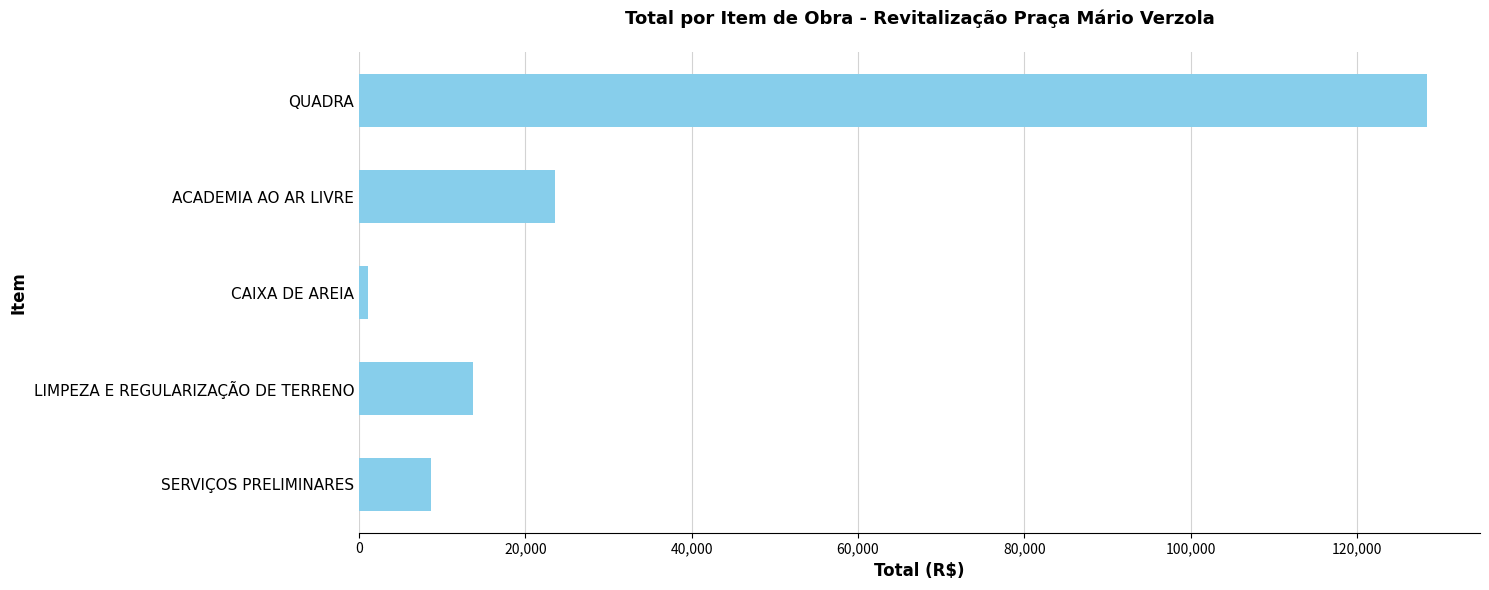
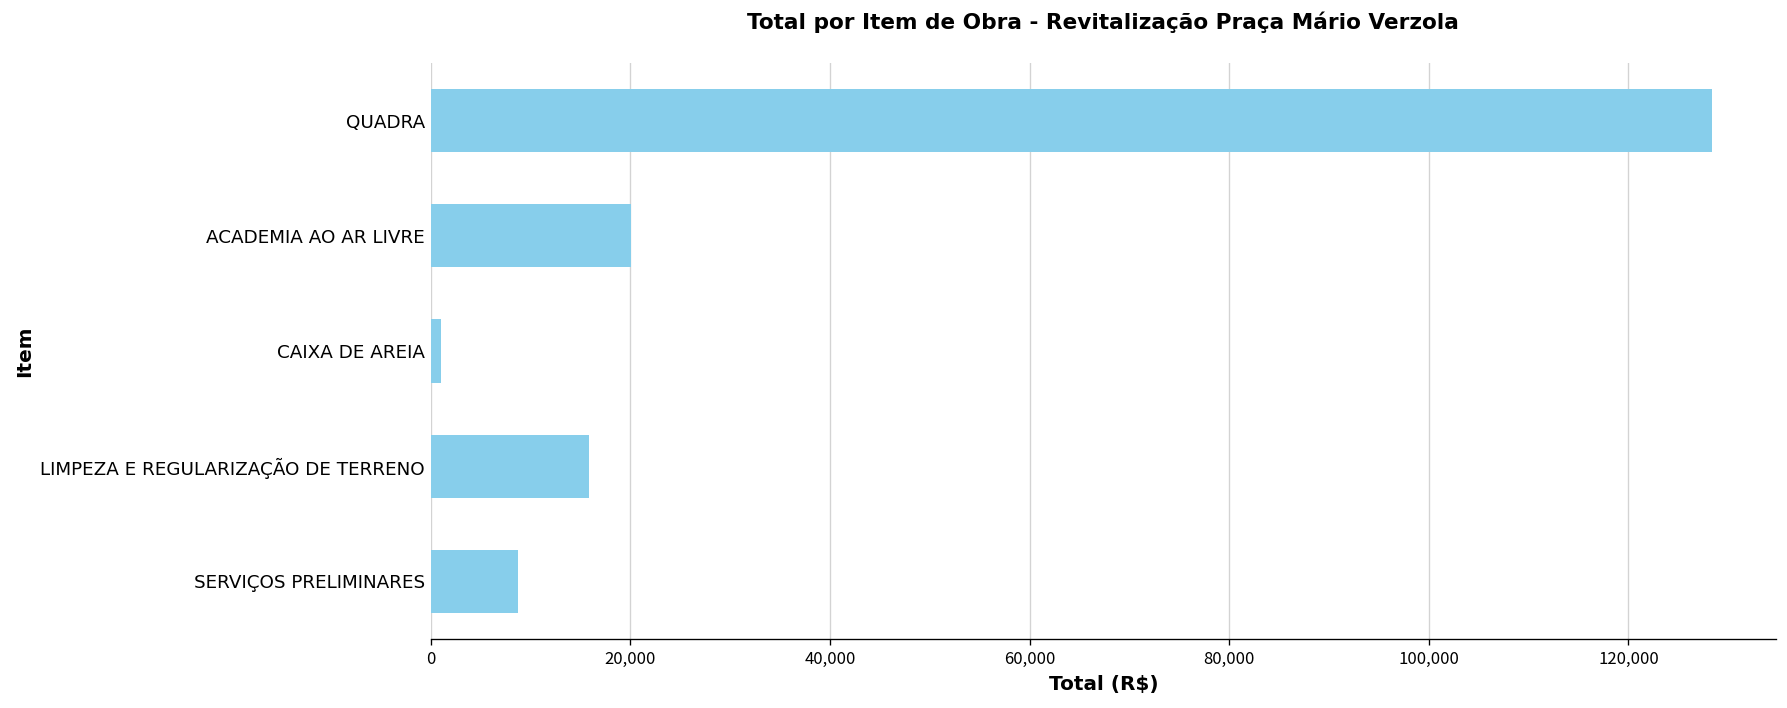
  {
    "QUADRA": "128,000",
-   "ACADEMIA AO AR LIVRE": "24,000",
+   "ACADEMIA AO AR LIVRE": "20,000",
    "CAIXA DE AREIA": "1,000",
-   "LIMPEZA E REGULARIZAÇÃO DE TERRENO": "14,000",
+   "LIMPEZA E REGULARIZAÇÃO DE TERRENO": "16,000",
    "SERVIÇOS PRELIMINARES": "9,000"
  }
